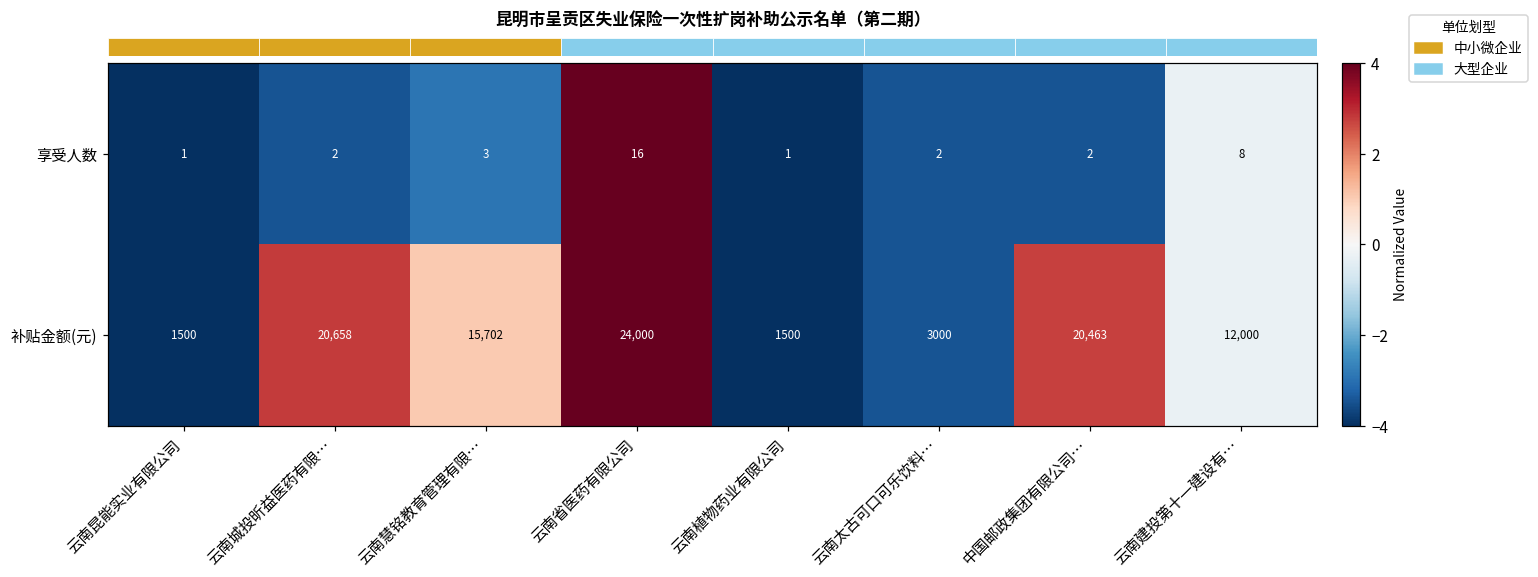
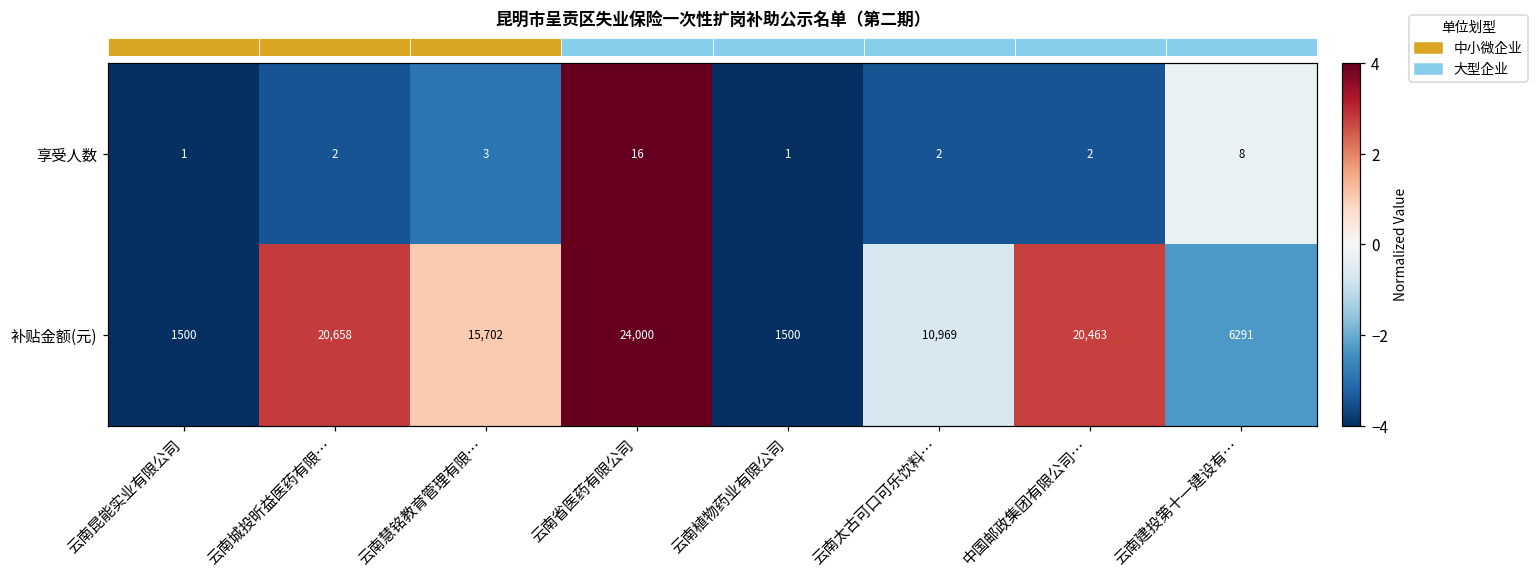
  {
    "享受人数": {
      "云南昆能实业有限公司": "1",
      "云南城投昕益医药有限…": "2",
      "云南慧铭教育管理有限…": "3",
      "云南省医药有限公司": "16",
      "云南植物药业有限公司": "1",
      "云南太古可口可乐饮料…": "2",
      "中国邮政集团有限公司…": "2",
      "云南建投第十一建设有…": "8"
    },
    "补贴金额(元)": {
      "云南昆能实业有限公司": "1500",
      "云南城投昕益医药有限…": "20,658",
      "云南慧铭教育管理有限…": "15,702",
      "云南省医药有限公司": "24,000",
      "云南植物药业有限公司": "1500",
-     "云南太古可口可乐饮料…": "3000",
+     "云南太古可口可乐饮料…": "10,969",
      "中国邮政集团有限公司…": "20,463",
-     "云南建投第十一建设有…": "12,000"
+     "云南建投第十一建设有…": "6291"
    }
  }
